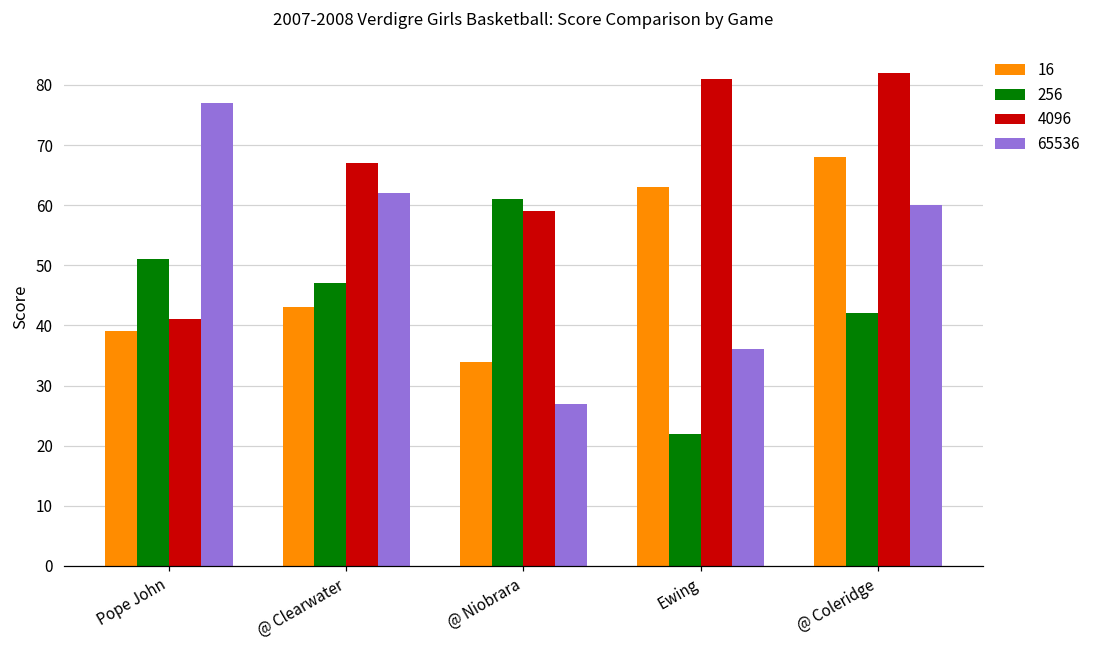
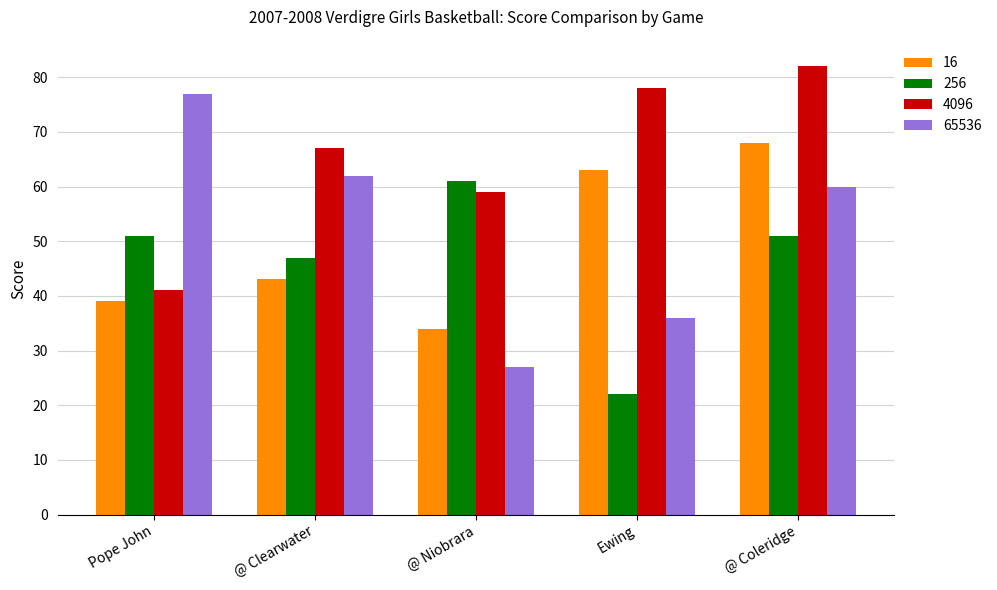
  {
    "16": {
      "Pope John": 39,
      "@ Clearwater": 43,
      "@ Niobrara": 34,
      "Ewing": 63,
      "@ Coleridge": 68
    },
    "256": {
      "Pope John": 51,
      "@ Clearwater": 47,
      "@ Niobrara": 61,
      "Ewing": 22,
-     "@ Coleridge": 42
+     "@ Coleridge": 51
    },
    "4096": {
      "Pope John": 41,
      "@ Clearwater": 67,
      "@ Niobrara": 59,
-     "Ewing": 81,
+     "Ewing": 78,
      "@ Coleridge": 82
    },
    "65536": {
      "Pope John": 77,
      "@ Clearwater": 62,
      "@ Niobrara": 27,
      "Ewing": 36,
      "@ Coleridge": 60
    }
  }
